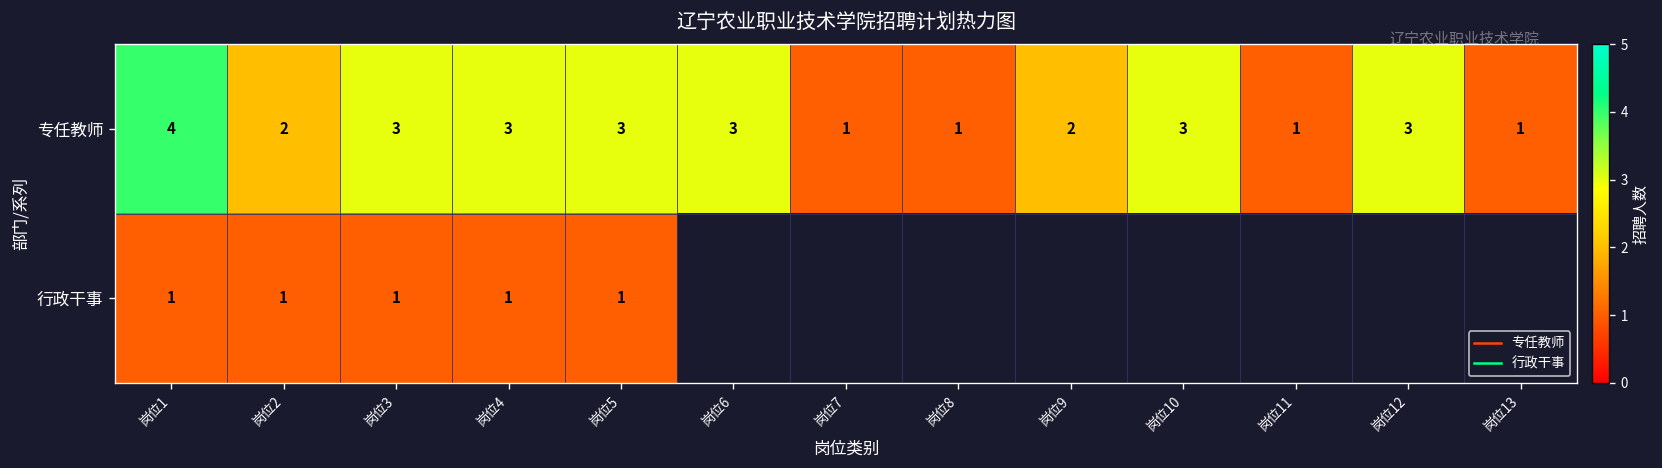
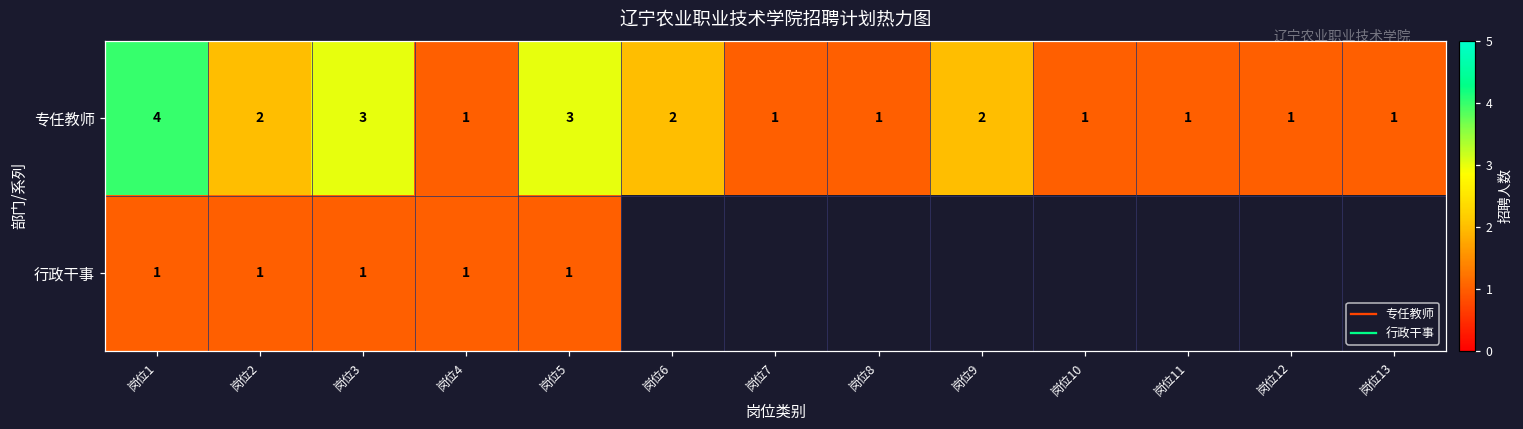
  {
    "专任教师": {
      "岗位1": 4,
      "岗位2": 2,
      "岗位3": 3,
-     "岗位4": 3,
+     "岗位4": 1,
      "岗位5": 3,
-     "岗位6": 3,
+     "岗位6": 2,
      "岗位7": 1,
      "岗位8": 1,
      "岗位9": 2,
-     "岗位10": 3,
+     "岗位10": 1,
      "岗位11": 1,
-     "岗位12": 3,
+     "岗位12": 1,
      "岗位13": 1
    },
    "行政干事": {
      "岗位1": 1,
      "岗位2": 1,
      "岗位3": 1,
      "岗位4": 1,
      "岗位5": 1
    }
  }
